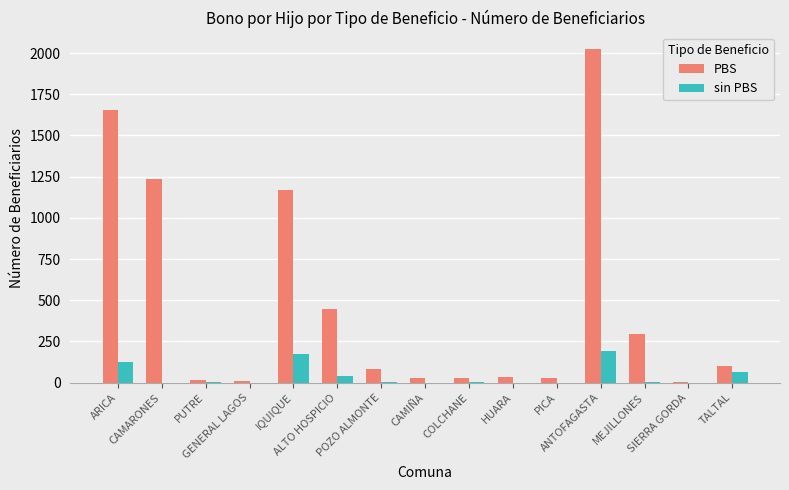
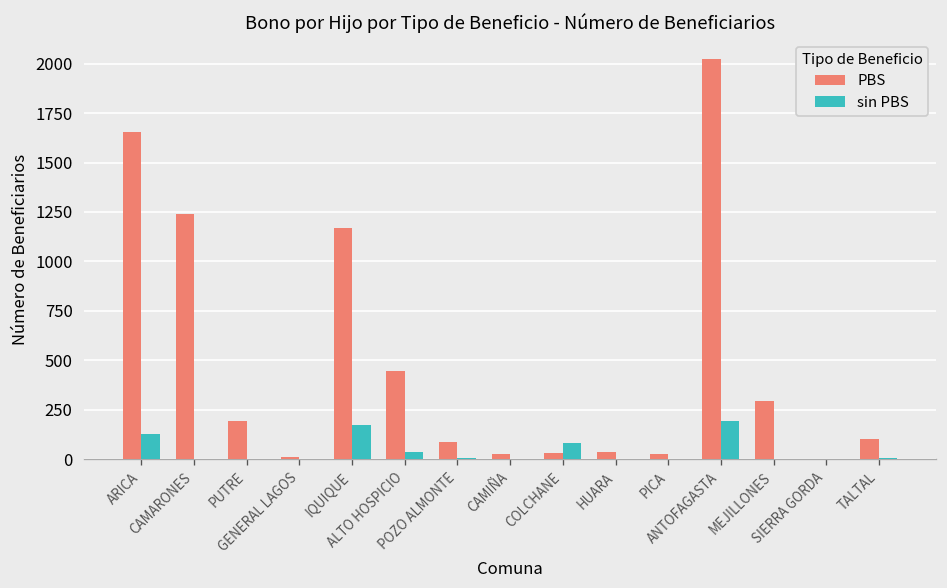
  {
    "PBS": {
      "ARICA": 1650,
      "CAMARONES": 1240,
-     "PUTRE": 20,
+     "PUTRE": 190,
      "IQUIQUE": 1170,
      "ALTO HOSPICIO": 440,
      "POZO ALMONTE": 80,
      "CAMIÑA": 30,
      "COLCHANE": 30,
      "HUARA": 40,
      "PICA": 30,
      "ANTOFAGASTA": 2020,
      "MEJILLONES": 290,
      "TALTAL": 100
    },
    "sin PBS": {
      "ARICA": 130,
      "CAMARONES": 0,
      "GENERAL LAGOS": 0,
      "IQUIQUE": 170,
      "ALTO HOSPICIO": 40,
      "CAMIÑA": 0,
-     "COLCHANE": 0,
+     "COLCHANE": 80,
      "HUARA": 0,
      "PICA": 0,
      "ANTOFAGASTA": 190,
      "SIERRA GORDA": 0,
-     "TALTAL": 70
+     "TALTAL": 10
    }
  }
